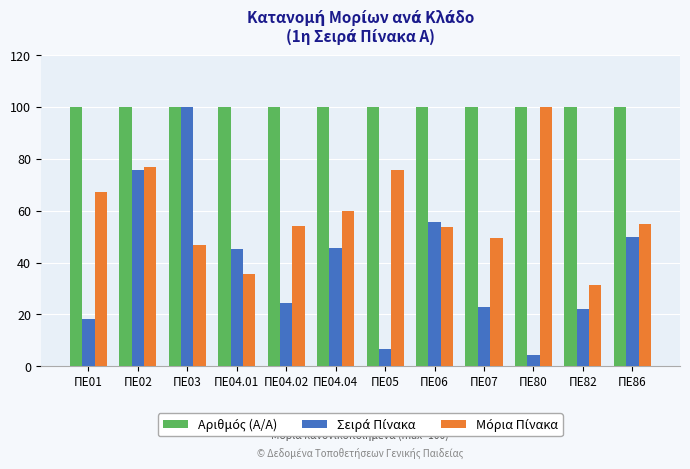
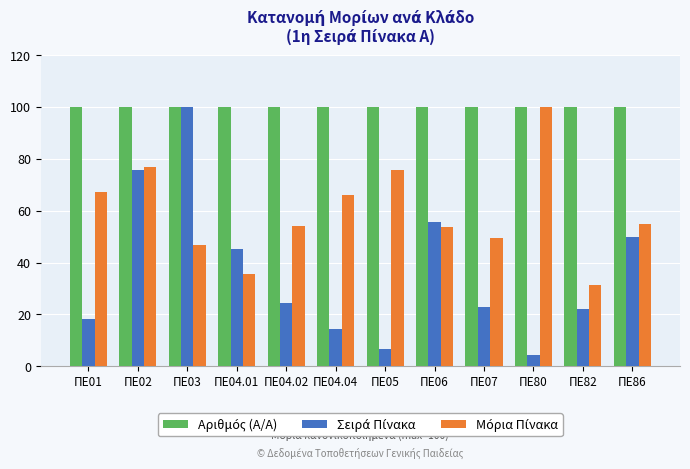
  {
    "Αριθμός (Α/Α)": {
      "ΠΕ01": 100,
      "ΠΕ02": 100,
      "ΠΕ03": 100,
      "ΠΕ04.01": 100,
      "ΠΕ04.02": 100,
      "ΠΕ04.04": 100,
      "ΠΕ05": 100,
      "ΠΕ06": 100,
      "ΠΕ07": 100,
      "ΠΕ80": 100,
      "ΠΕ82": 100,
      "ΠΕ86": 100
    },
    "Σειρά Πίνακα": {
      "ΠΕ01": 18,
      "ΠΕ02": 76,
      "ΠΕ03": 100,
      "ΠΕ04.01": 45,
      "ΠΕ04.02": 25,
-     "ΠΕ04.04": 46,
+     "ΠΕ04.04": 15,
      "ΠΕ05": 7,
      "ΠΕ06": 56,
      "ΠΕ07": 23,
      "ΠΕ80": 4,
      "ΠΕ82": 22,
      "ΠΕ86": 50
    },
    "Μόρια Πίνακα": {
      "ΠΕ01": 67,
      "ΠΕ02": 77,
      "ΠΕ03": 47,
      "ΠΕ04.01": 35,
      "ΠΕ04.02": 54,
-     "ΠΕ04.04": 60,
+     "ΠΕ04.04": 66,
      "ΠΕ05": 76,
      "ΠΕ06": 54,
      "ΠΕ07": 49,
      "ΠΕ80": 100,
      "ΠΕ82": 31,
      "ΠΕ86": 55
    }
  }
